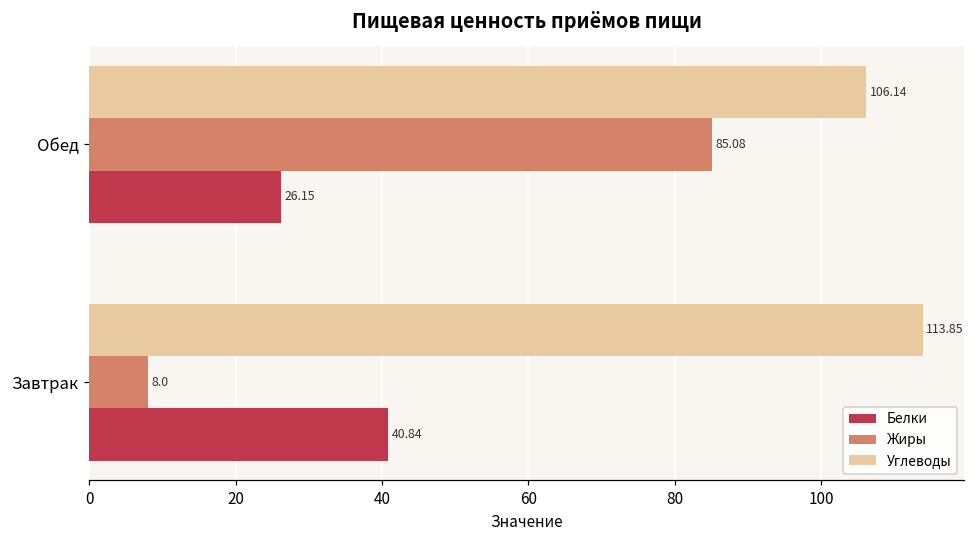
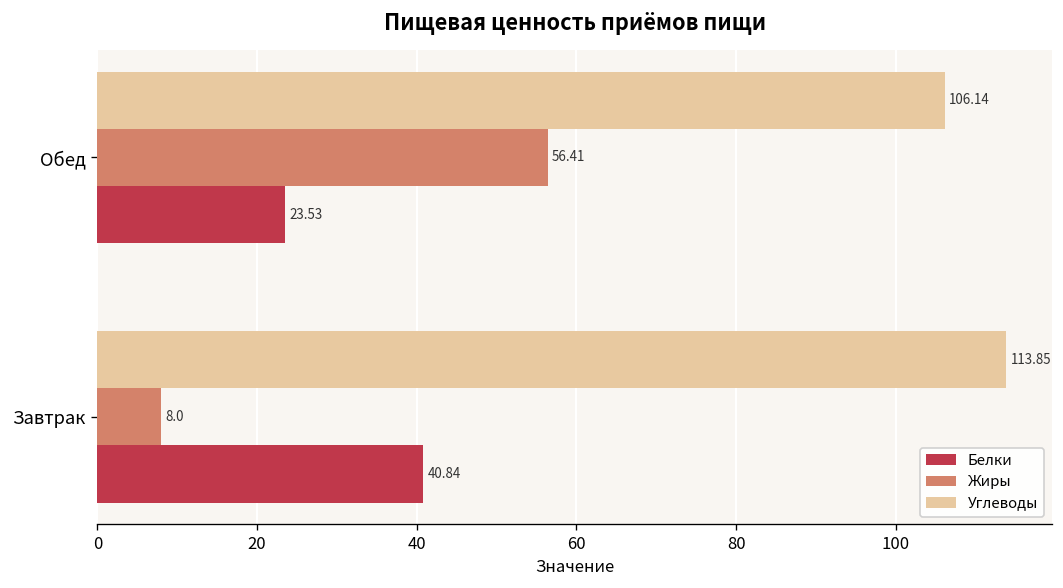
  {
    "Белки": {
-     "Обед": 26.15,
+     "Обед": 23.53,
      "Завтрак": 40.84
    },
    "Жиры": {
-     "Обед": 85.08,
+     "Обед": 56.41,
      "Завтрак": 8.0
    },
    "Углеводы": {
      "Обед": 106.14,
      "Завтрак": 113.85
    }
  }
